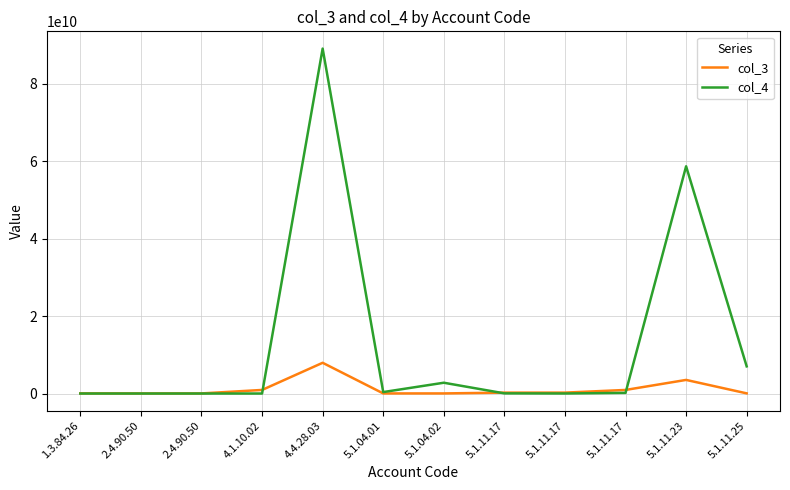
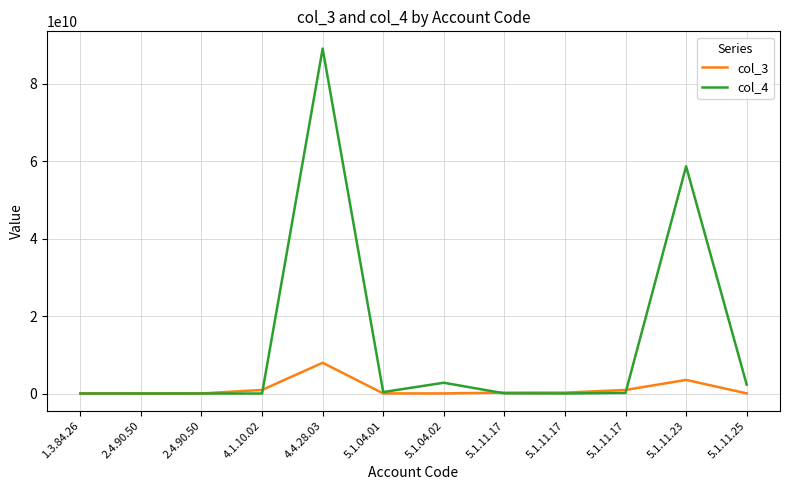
  {
    "col_3": {
      "4.1.10.02": 1000000000,
      "4.4.28.03": 8000000000,
      "5.1.04.02": 0,
      "5.1.11.23": 4000000000,
      "5.1.11.25": 0
    },
    "col_4": {
      "4.1.10.02": 0,
      "4.4.28.03": 89000000000,
      "5.1.04.02": 3000000000,
      "5.1.11.23": 59000000000,
-     "5.1.11.25": 7000000000
+     "5.1.11.25": 2000000000
    }
  }
